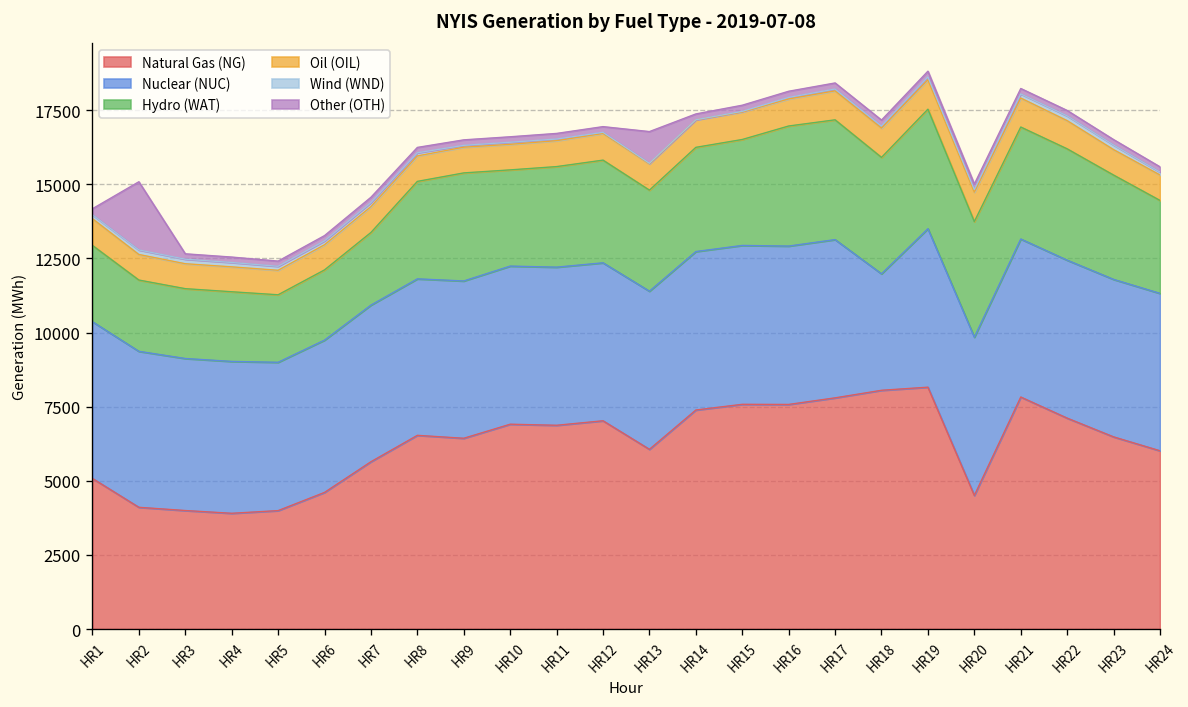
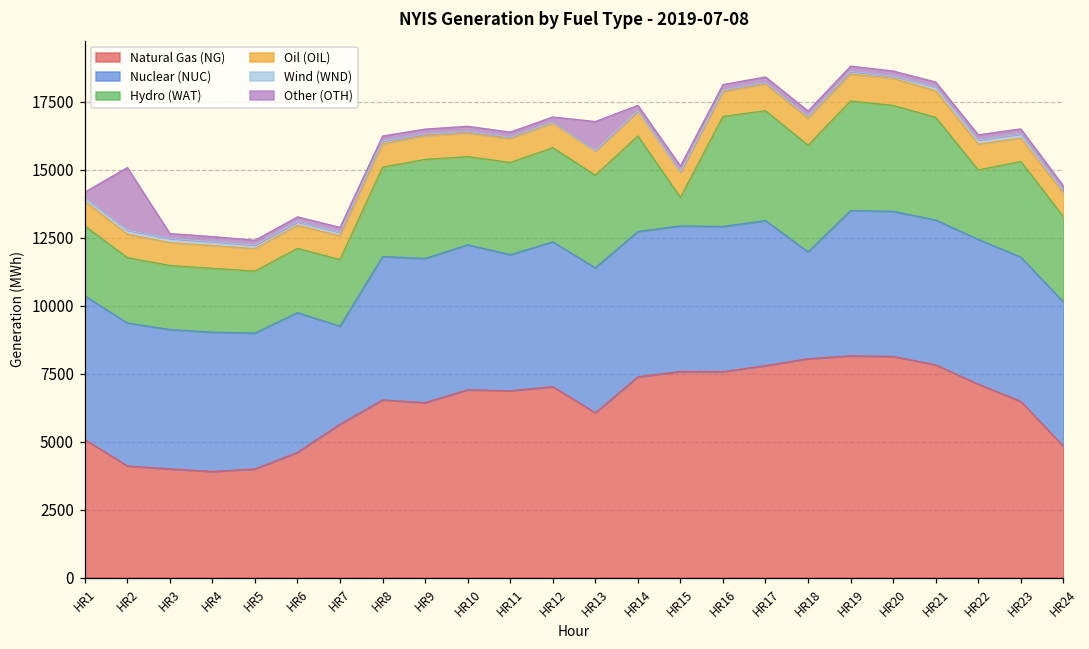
  {
    "Natural Gas (NG)": {
      "HR1": 5100,
      "HR2": 4100,
      "HR3": 4000,
      "HR4": 3900,
      "HR5": 4000,
      "HR6": 4600,
      "HR7": 5600,
      "HR8": 6500,
      "HR9": 6400,
      "HR10": 6900,
      "HR11": 6900,
      "HR12": 7000,
      "HR13": 6100,
      "HR14": 7400,
      "HR15": 7600,
      "HR16": 7600,
      "HR17": 7800,
      "HR18": 8100,
      "HR19": 8200,
-     "HR20": 4500,
+     "HR20": 8100,
      "HR21": 7800,
      "HR22": 7100,
      "HR23": 6500,
-     "HR24": 6000
+     "HR24": 4800
    },
    "Nuclear (NUC)": {
      "HR1": 5300,
      "HR2": 5300,
      "HR3": 5100,
      "HR4": 5100,
      "HR5": 5000,
      "HR6": 5100,
-     "HR7": 5300,
+     "HR7": 3600,
      "HR8": 5300,
      "HR9": 5300,
      "HR10": 5300,
-     "HR11": 5300,
+     "HR11": 5000,
      "HR12": 5300,
      "HR13": 5300,
      "HR14": 5300,
      "HR15": 5400,
      "HR16": 5300,
      "HR17": 5300,
      "HR18": 3900,
      "HR19": 5300,
      "HR20": 5300,
      "HR21": 5300,
      "HR22": 5300,
      "HR23": 5300,
      "HR24": 5300
    },
    "Hydro (WAT)": {
      "HR1": 2600,
      "HR2": 2400,
      "HR3": 2400,
      "HR4": 2300,
      "HR5": 2300,
      "HR6": 2400,
      "HR7": 2400,
      "HR8": 3300,
      "HR9": 3600,
      "HR10": 3200,
      "HR11": 3400,
      "HR12": 3500,
      "HR13": 3400,
      "HR14": 3500,
-     "HR15": 3600,
+     "HR15": 1000,
      "HR16": 4000,
      "HR17": 4000,
      "HR18": 3900,
      "HR19": 4000,
      "HR20": 3900,
      "HR21": 3800,
-     "HR22": 3800,
+     "HR22": 2600,
      "HR23": 3500,
      "HR24": 3100
    },
    "Oil (OIL)": {
      "HR1": 900,
      "HR2": 900,
      "HR3": 800,
      "HR4": 800,
      "HR5": 800,
      "HR6": 800,
      "HR7": 900,
      "HR8": 900,
      "HR21": 1000,
      "HR22": 1000,
      "HR23": 900
    },
    "Wind (WND)": {
      "HR1": 100,
      "HR2": 200,
      "HR3": 200,
      "HR4": 100,
      "HR5": 100,
      "HR6": 100,
      "HR7": 100,
      "HR8": 100,
      "HR21": 100,
      "HR22": 200,
      "HR23": 200
    },
    "Other (OTH)": {
      "HR1": 200,
      "HR2": 2300,
      "HR3": 200,
      "HR4": 200,
      "HR5": 200,
      "HR6": 200,
      "HR7": 200,
      "HR8": 200,
      "HR9": 200,
      "HR10": 200,
      "HR11": 200,
      "HR12": 200,
      "HR13": 1100,
      "HR14": 200,
      "HR15": 200,
      "HR16": 200,
      "HR17": 200,
      "HR18": 200,
      "HR19": 200,
      "HR20": 200,
      "HR21": 200,
      "HR22": 200,
      "HR23": 200,
      "HR24": 200
    }
  }
